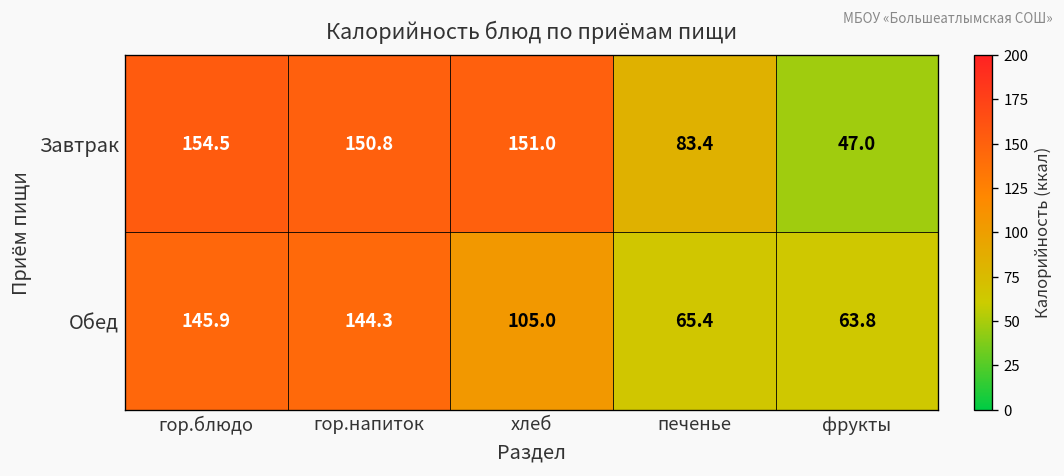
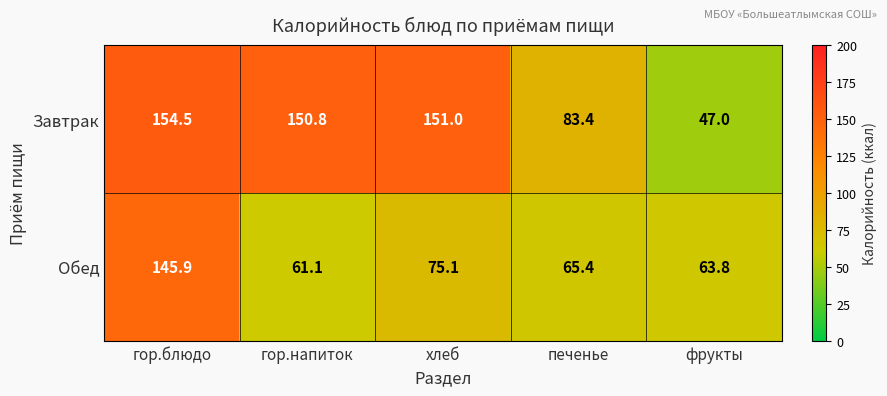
  {
    "Завтрак": {
      "гор.блюдо": 154.5,
      "гор.напиток": 150.8,
      "хлеб": 151.0,
      "печенье": 83.4,
      "фрукты": 47.0
    },
    "Обед": {
      "гор.блюдо": 145.9,
-     "гор.напиток": 144.3,
-     "хлеб": 105.0,
+     "гор.напиток": 61.1,
+     "хлеб": 75.1,
      "печенье": 65.4,
      "фрукты": 63.8
    }
  }
